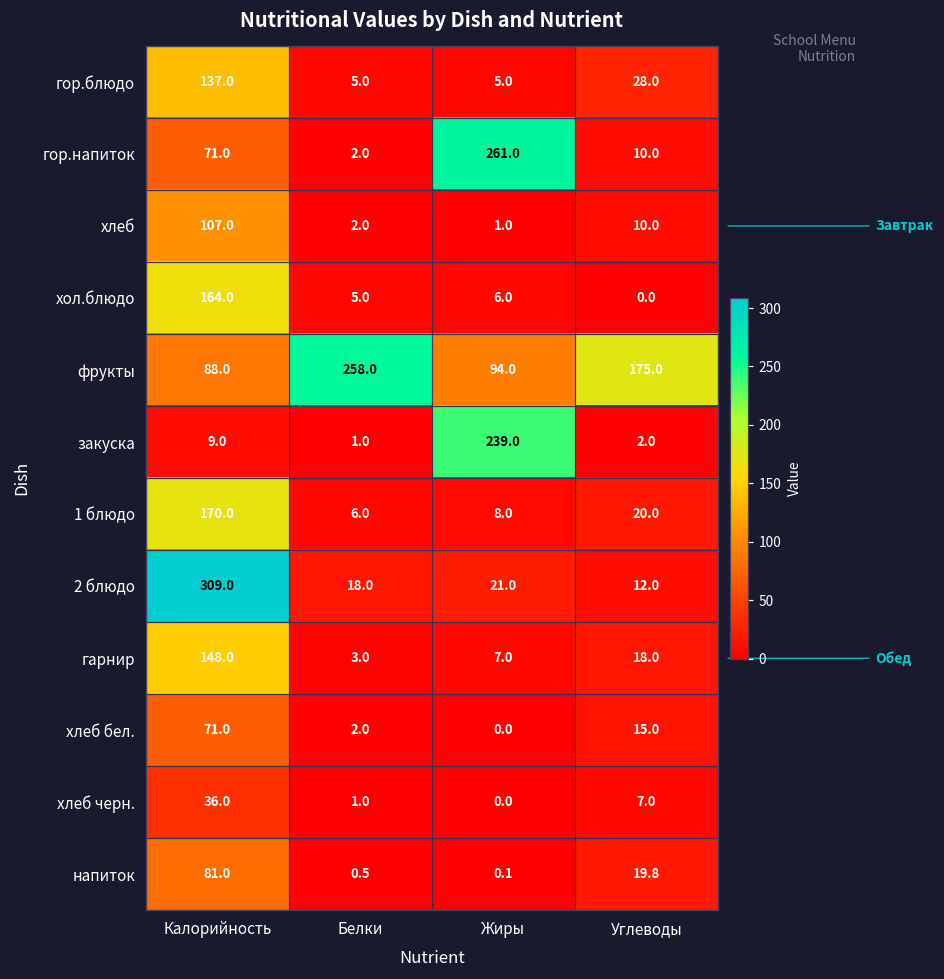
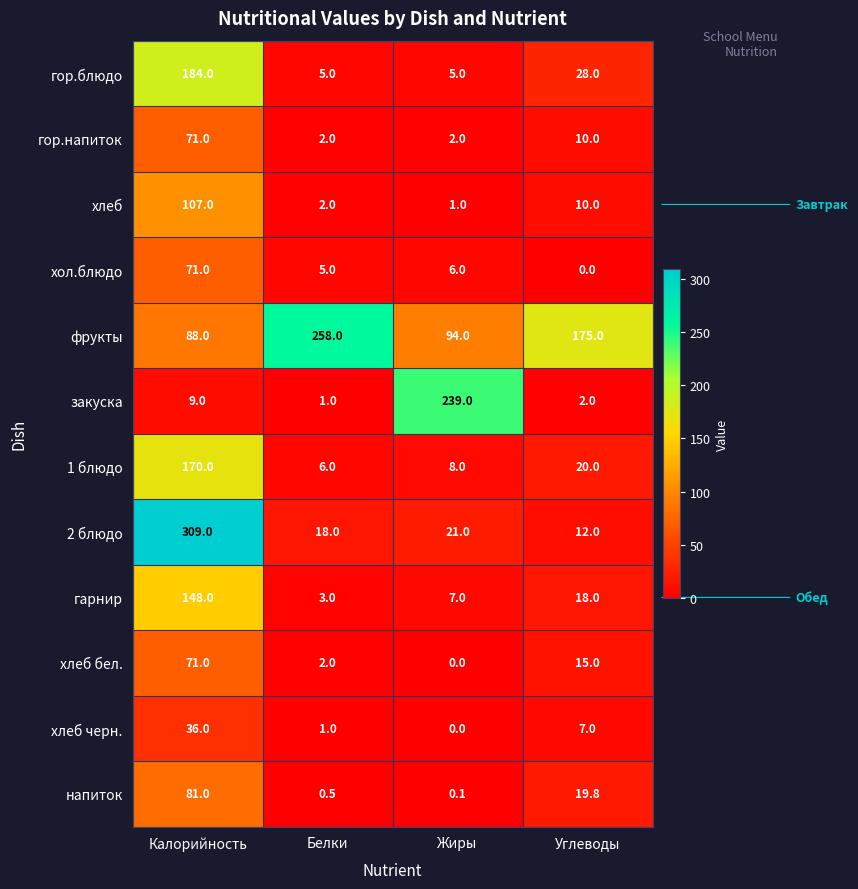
  {
    "гор.блюдо": {
-     "Калорийность": 137.0,
+     "Калорийность": 184.0,
      "Белки": 5.0,
      "Жиры": 5.0,
      "Углеводы": 28.0
    },
    "гор.напиток": {
      "Калорийность": 71.0,
      "Белки": 2.0,
-     "Жиры": 261.0,
+     "Жиры": 2.0,
      "Углеводы": 10.0
    },
    "хлеб": {
      "Калорийность": 107.0,
      "Белки": 2.0,
      "Жиры": 1.0,
      "Углеводы": 10.0
    },
    "хол.блюдо": {
-     "Калорийность": 164.0,
+     "Калорийность": 71.0,
      "Белки": 5.0,
      "Жиры": 6.0,
      "Углеводы": 0.0
    },
    "фрукты": {
      "Калорийность": 88.0,
      "Белки": 258.0,
      "Жиры": 94.0,
      "Углеводы": 175.0
    },
    "закуска": {
      "Калорийность": 9.0,
      "Белки": 1.0,
      "Жиры": 239.0,
      "Углеводы": 2.0
    },
    "1 блюдо": {
      "Калорийность": 170.0,
      "Белки": 6.0,
      "Жиры": 8.0,
      "Углеводы": 20.0
    },
    "2 блюдо": {
      "Калорийность": 309.0,
      "Белки": 18.0,
      "Жиры": 21.0,
      "Углеводы": 12.0
    },
    "гарнир": {
      "Калорийность": 148.0,
      "Белки": 3.0,
      "Жиры": 7.0,
      "Углеводы": 18.0
    },
    "хлеб бел.": {
      "Калорийность": 71.0,
      "Белки": 2.0,
      "Жиры": 0.0,
      "Углеводы": 15.0
    },
    "хлеб черн.": {
      "Калорийность": 36.0,
      "Белки": 1.0,
      "Жиры": 0.0,
      "Углеводы": 7.0
    },
    "напиток": {
      "Калорийность": 81.0,
      "Белки": 0.5,
      "Жиры": 0.1,
      "Углеводы": 19.8
    }
  }
